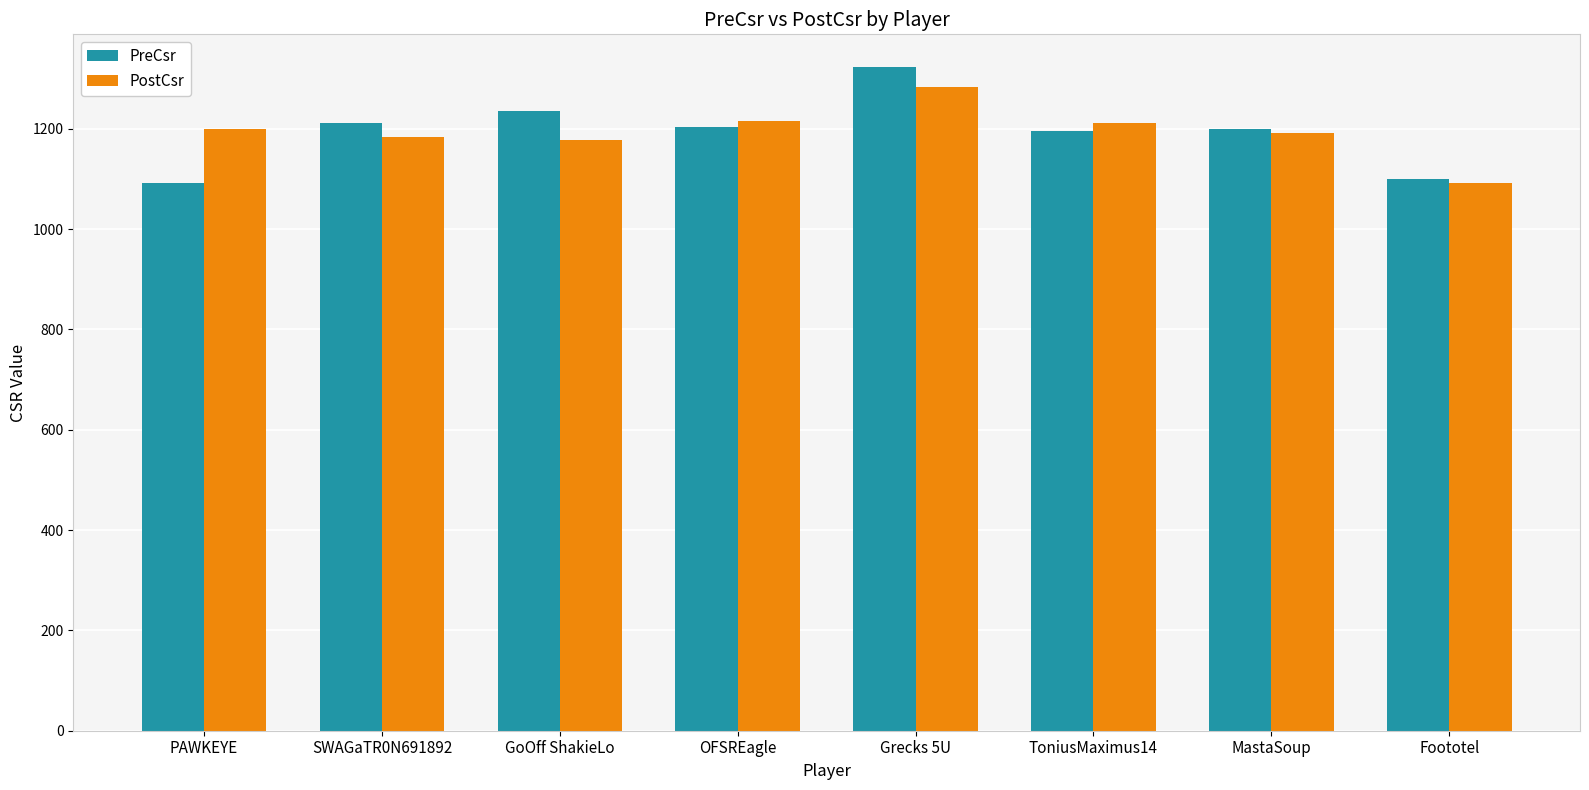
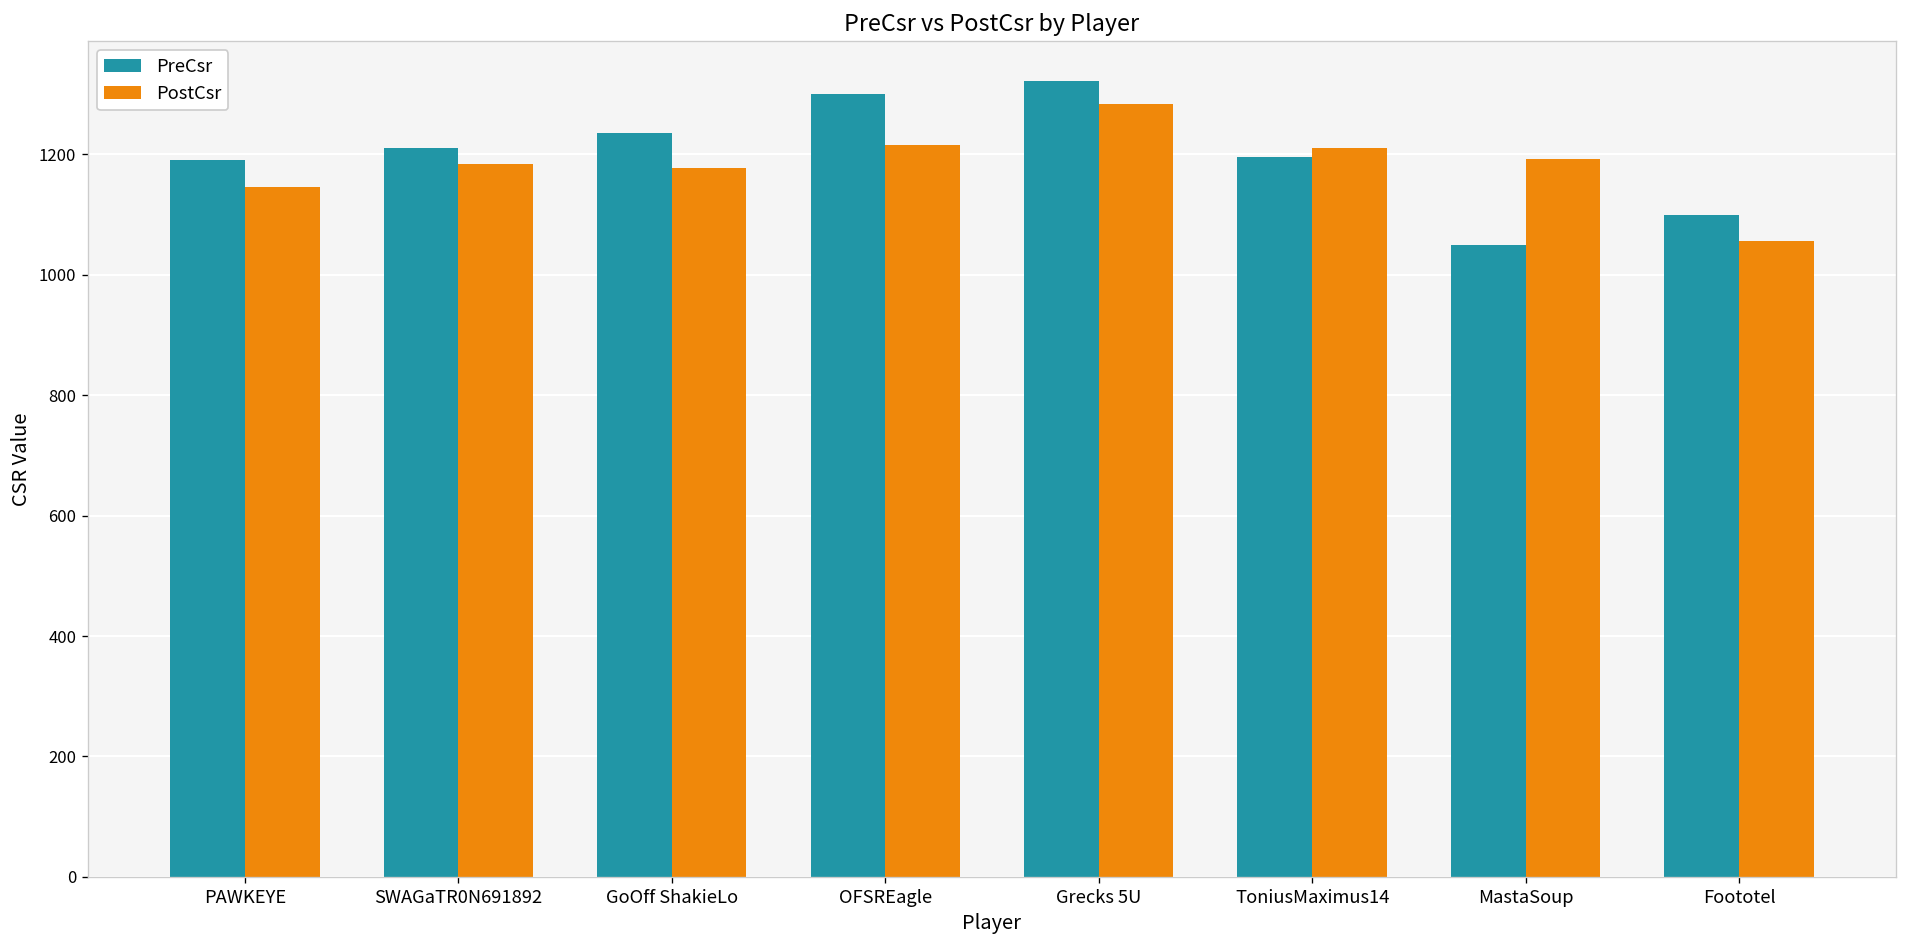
  {
    "PreCsr": {
-     "PAWKEYE": 1090,
+     "PAWKEYE": 1190,
      "SWAGaTR0N691892": 1210,
      "GoOff ShakieLo": 1240,
-     "OFSREagle": 1200,
+     "OFSREagle": 1300,
      "Grecks 5U": 1320,
      "ToniusMaximus14": 1200,
-     "MastaSoup": 1200,
+     "MastaSoup": 1050,
      "Foototel": 1100
    },
    "PostCsr": {
-     "PAWKEYE": 1200,
+     "PAWKEYE": 1150,
      "SWAGaTR0N691892": 1180,
      "GoOff ShakieLo": 1180,
      "OFSREagle": 1220,
      "Grecks 5U": 1280,
      "ToniusMaximus14": 1210,
      "MastaSoup": 1190,
-     "Foototel": 1090
+     "Foototel": 1060
    }
  }
